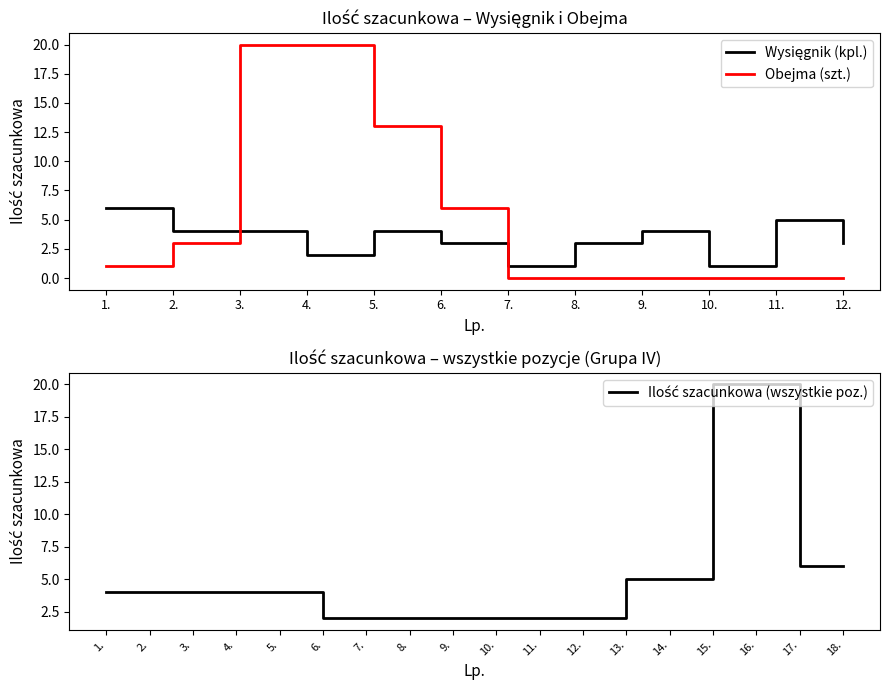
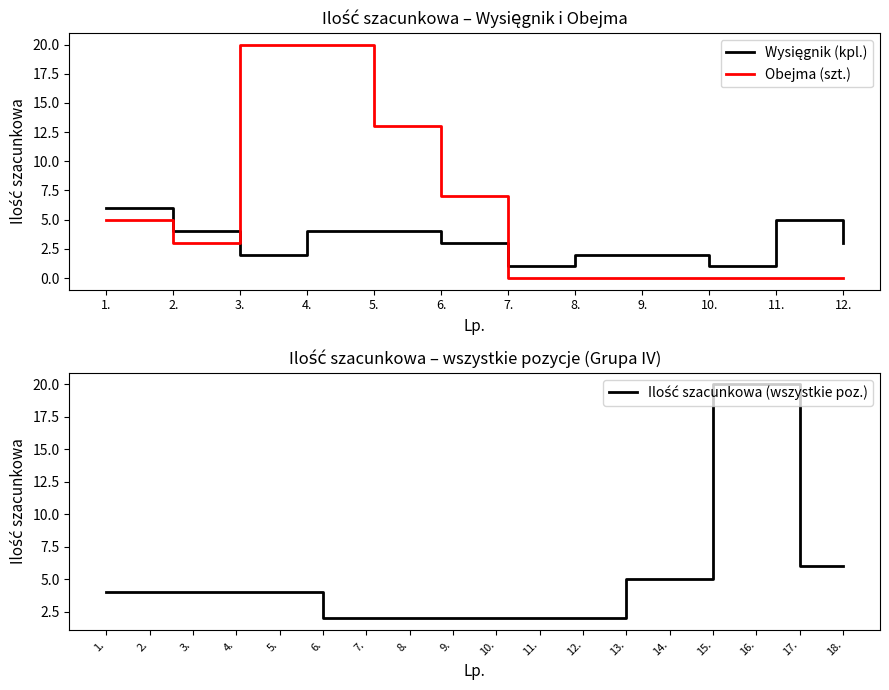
  {
    "Ilość szacunkowa – Wysięgnik i Obejma": {
      "Wysięgnik (kpl.)": {
        "1.": 6,
        "2.": 4,
-       "3.": 4,
-       "4.": 2,
+       "3.": 2,
+       "4.": 4,
        "5.": 4,
        "6.": 3,
        "7.": 1,
-       "8.": 3,
-       "9.": 4,
+       "8.": 2,
+       "9.": 2,
        "10.": 1,
        "11.": 5,
        "12.": 3
      },
      "Obejma (szt.)": {
-       "1.": 1,
+       "1.": 5,
        "2.": 3,
        "3.": 20,
        "4.": 20,
        "5.": 13,
-       "6.": 6,
+       "6.": 7,
        "7.": 0,
        "8.": 0,
        "9.": 0,
        "10.": 0,
        "11.": 0,
        "12.": 0
      }
    },
    "Ilość szacunkowa – wszystkie pozycje (Grupa IV)": {
      "1.": 4.0,
      "2.": 4.0,
      "3.": 4.0,
      "4.": 4.0,
      "5.": 4.0,
      "6.": 2.0,
      "7.": 2.0,
      "8.": 2.0,
      "9.": 2.0,
      "10.": 2.0,
      "11.": 2.0,
      "12.": 2.0,
      "13.": 5.0,
      "14.": 5.0,
      "17.": 6.0,
      "18.": 6.0
    }
  }
